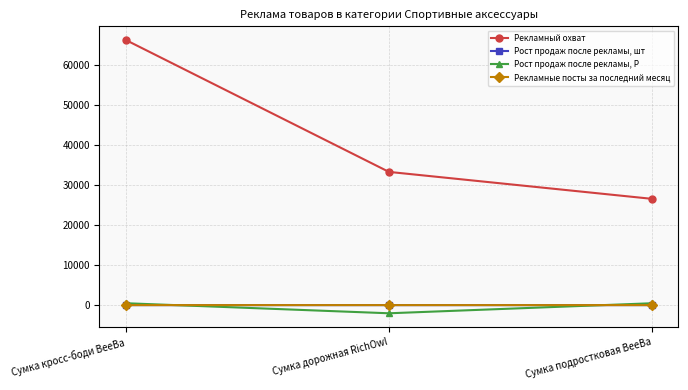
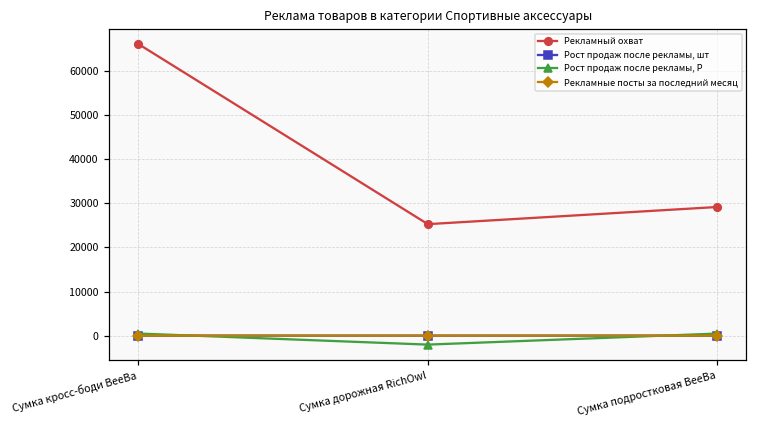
  {
    "Рекламный охват": {
      "Сумка кросс-боди BeeBa": 66000,
-     "Сумка дорожная RichOwl": 33000,
-     "Сумка подростковая BeeBa": 27000
+     "Сумка дорожная RichOwl": 25000,
+     "Сумка подростковая BeeBa": 29000
    },
    "Рекламные посты за последний месяц": {
      "Сумка дорожная RichOwl": 0
    },
    "Рост продаж после рекламы, Р": {
      "Сумка дорожная RichOwl": -2000
    }
  }
